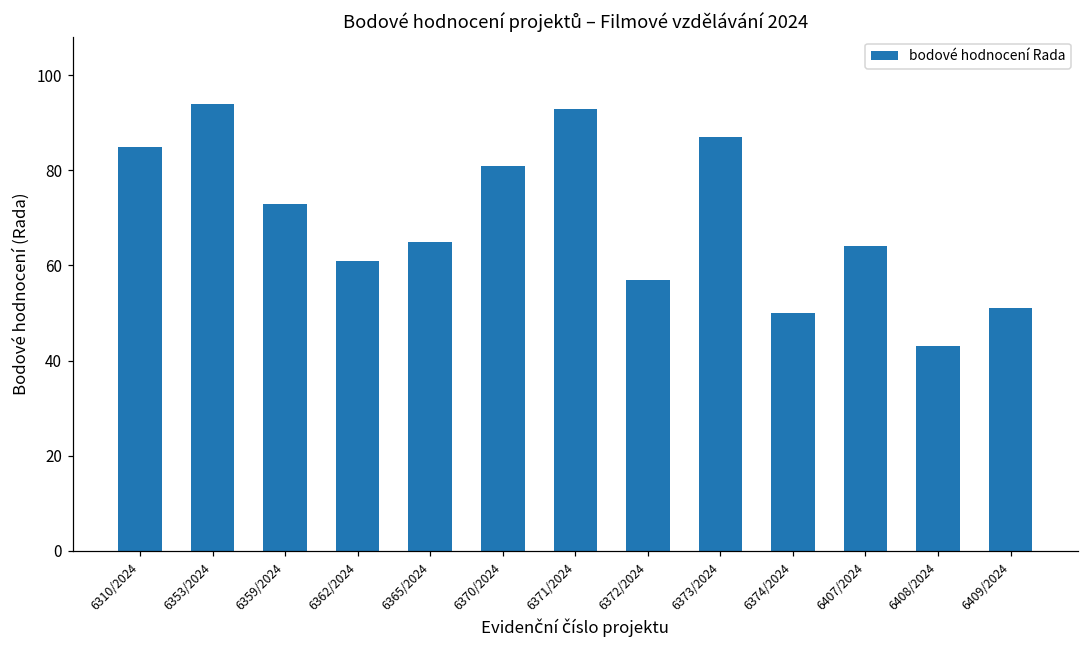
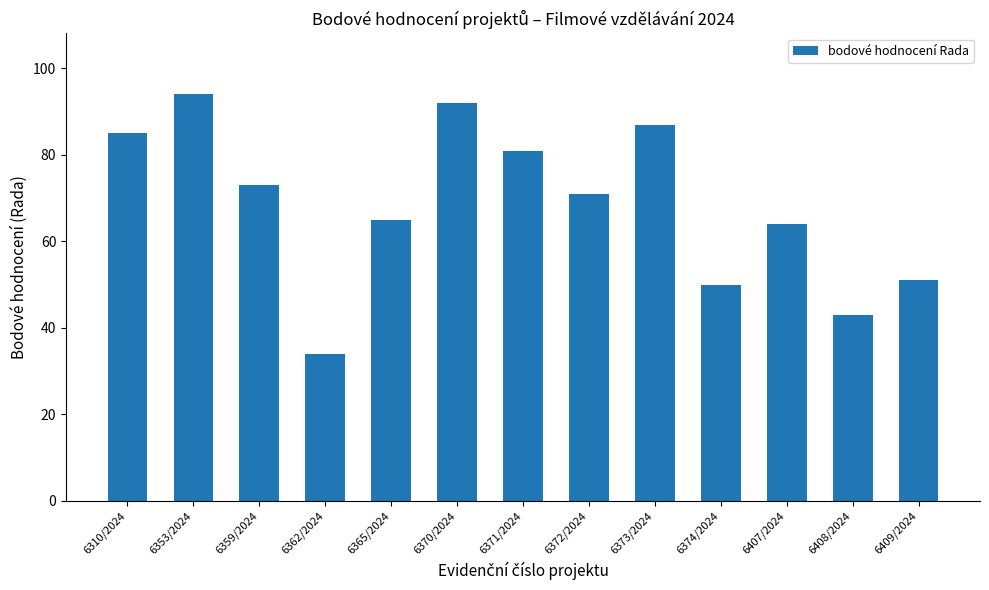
  {
    "6310/2024": 85,
    "6353/2024": 94,
    "6359/2024": 73,
-   "6362/2024": 61,
+   "6362/2024": 34,
    "6365/2024": 65,
-   "6370/2024": 81,
-   "6371/2024": 93,
-   "6372/2024": 57,
+   "6370/2024": 92,
+   "6371/2024": 81,
+   "6372/2024": 71,
    "6373/2024": 87,
    "6374/2024": 50,
    "6407/2024": 64,
    "6408/2024": 43,
    "6409/2024": 51
  }
